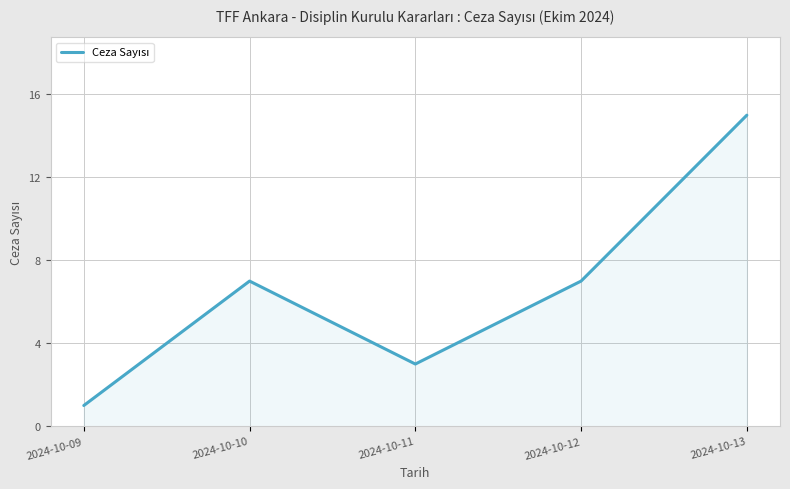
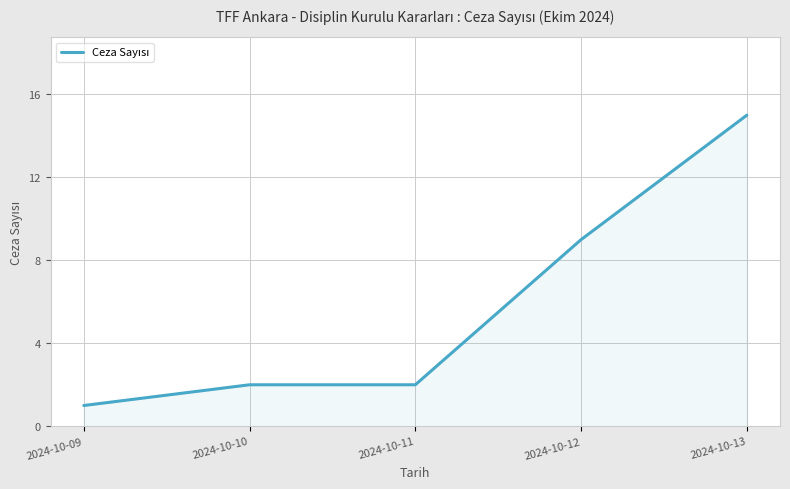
  {
    "2024-10-09": 1,
-   "2024-10-10": 7,
-   "2024-10-11": 3,
-   "2024-10-12": 7,
+   "2024-10-10": 2,
+   "2024-10-11": 2,
+   "2024-10-12": 9,
    "2024-10-13": 15
  }
